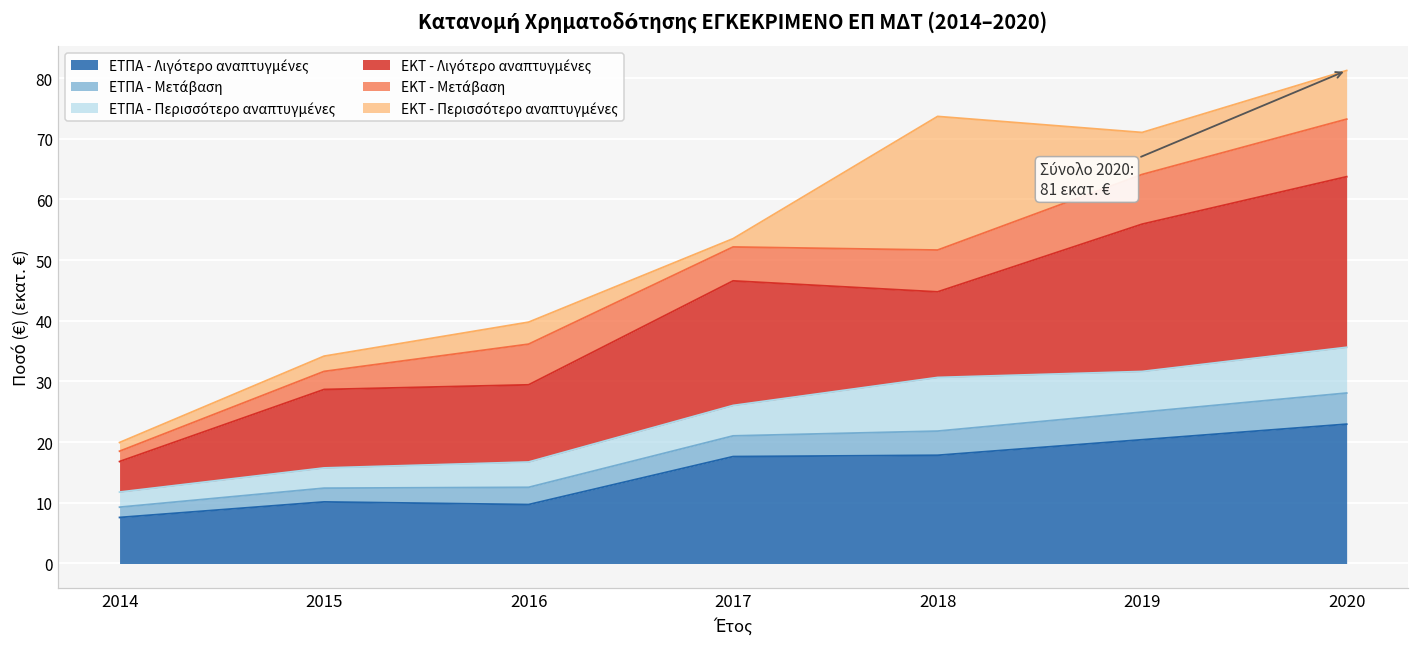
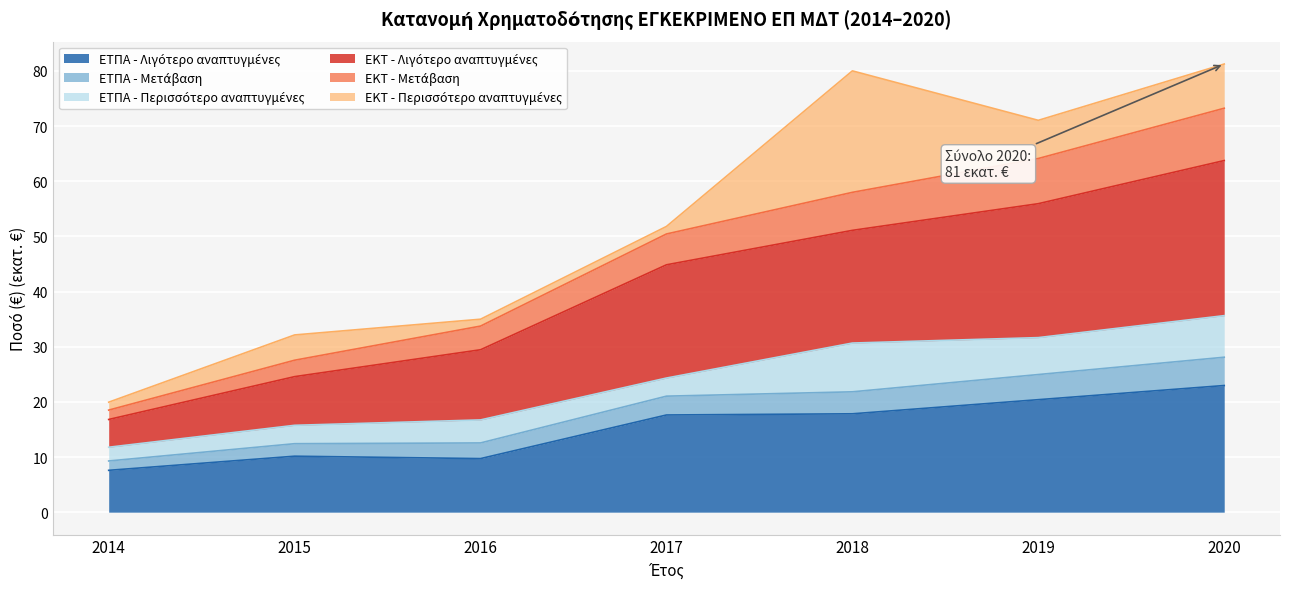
  {
    "ΕΤΠΑ - Λιγότερο αναπτυγμένες": {
      "2014": 8,
      "2015": 10,
      "2016": 10,
      "2017": 18,
      "2018": 18,
      "2019": 20,
      "2020": 23
    },
    "ΕΤΠΑ - Μετάβαση": {
      "2014": 2,
      "2015": 2,
      "2016": 3,
      "2017": 3,
      "2018": 4,
      "2019": 5,
      "2020": 5
    },
    "ΕΤΠΑ - Περισσότερο αναπτυγμένες": {
      "2014": 2,
      "2015": 3,
      "2016": 4,
-     "2017": 5,
+     "2017": 3,
      "2018": 9,
      "2019": 7,
      "2020": 8
    },
    "ΕΚΤ - Λιγότερο αναπτυγμένες": {
      "2014": 5,
-     "2015": 13,
+     "2015": 9,
      "2016": 13,
      "2017": 21,
-     "2018": 14,
+     "2018": 20,
      "2019": 24,
      "2020": 28
    },
    "ΕΚΤ - Μετάβαση": {
      "2014": 2,
      "2015": 3,
-     "2016": 7,
+     "2016": 4,
      "2017": 6,
      "2018": 7,
      "2020": 9
    },
    "ΕΚΤ - Περισσότερο αναπτυγμένες": {
      "2014": 1,
-     "2015": 3,
-     "2016": 4,
+     "2015": 5,
+     "2016": 1,
      "2017": 1,
      "2018": 22,
      "2020": 8
    }
  }
